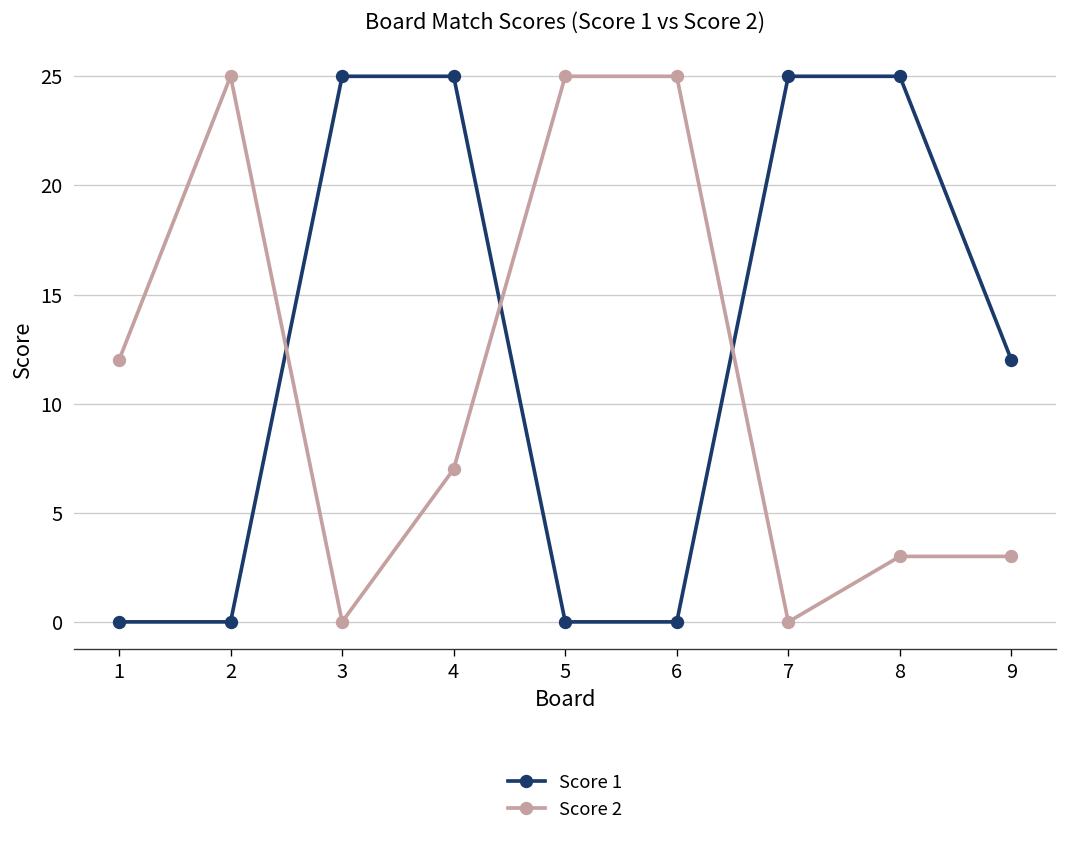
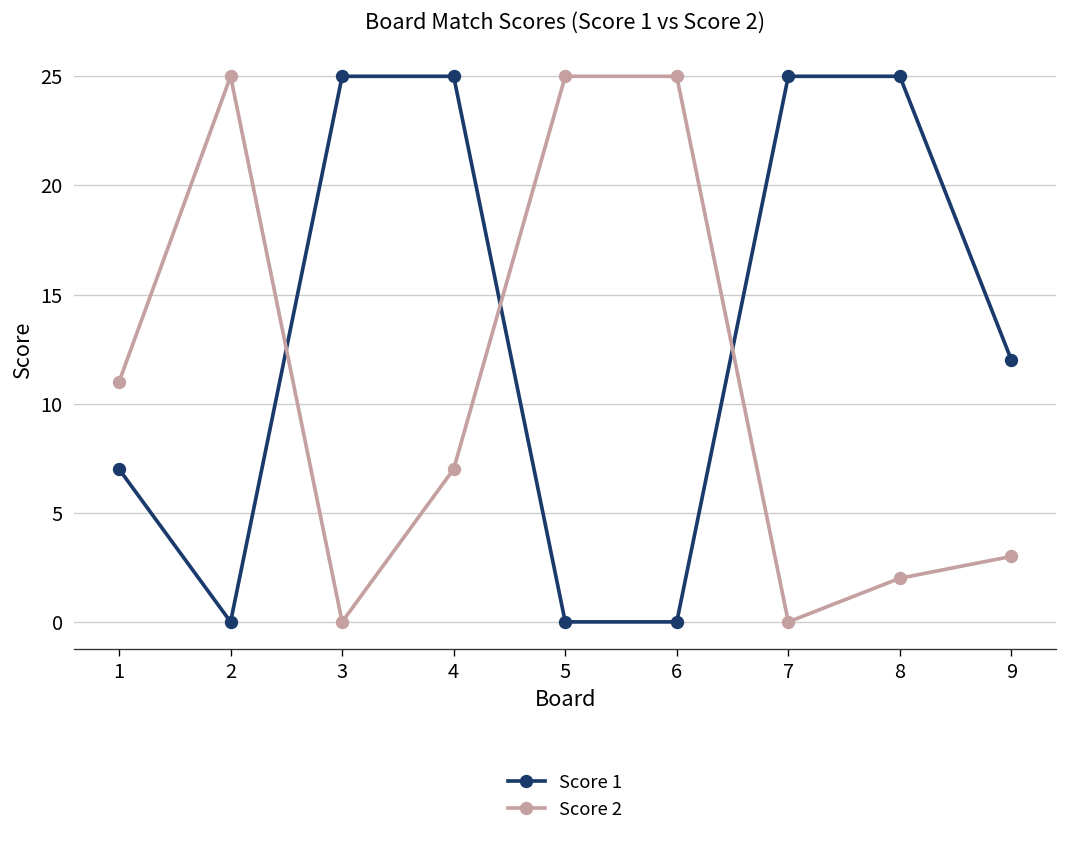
  {
    "Score 1": {
-     "1": 0,
+     "1": 7,
      "2": 0,
      "3": 25,
      "4": 25,
      "5": 0,
      "6": 0,
      "7": 25,
      "8": 25,
      "9": 12
    },
    "Score 2": {
-     "1": 12,
+     "1": 11,
      "2": 25,
      "3": 0,
      "4": 7,
      "5": 25,
      "6": 25,
      "7": 0,
-     "8": 3,
+     "8": 2,
      "9": 3
    }
  }
